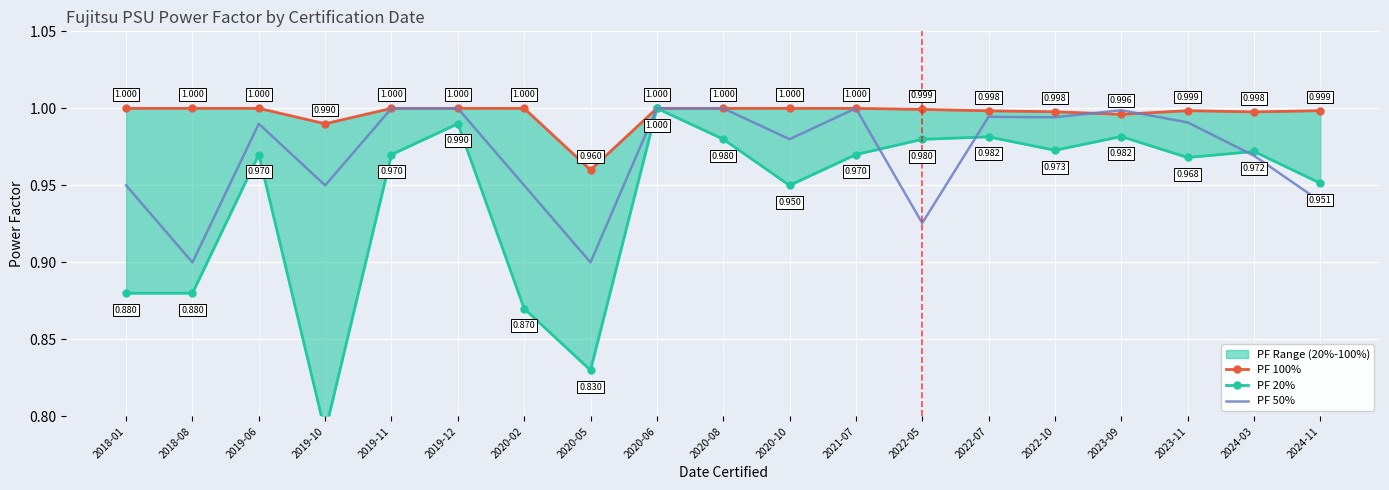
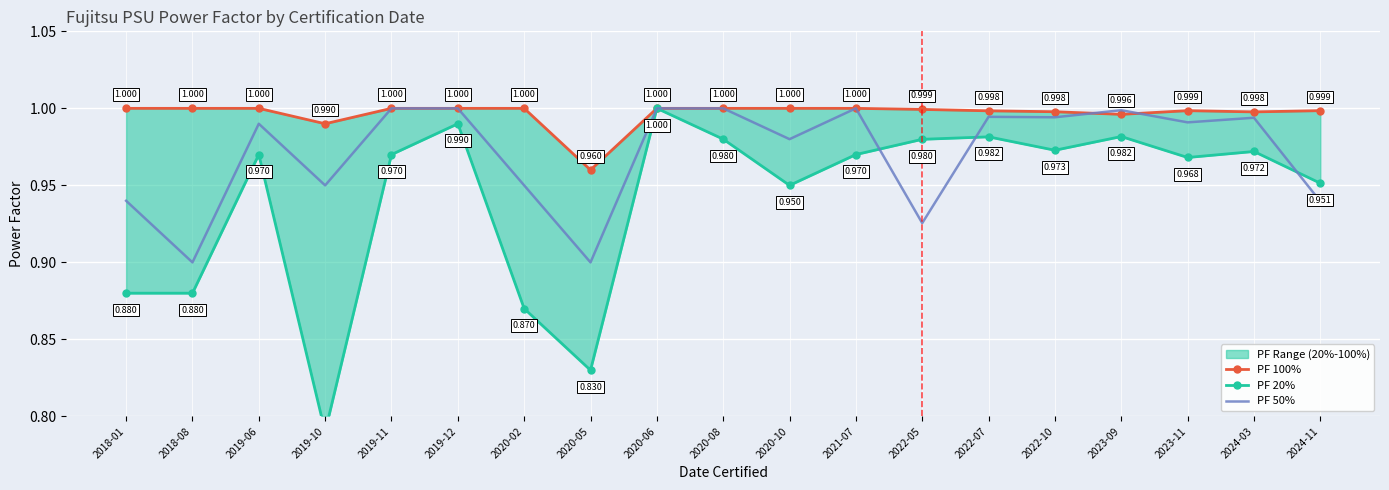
  {
    "PF 50%": {
-     "2018-01": 0.95,
+     "2018-01": 0.94,
      "2018-08": 0.900,
      "2019-06": 0.990,
      "2019-10": 0.950,
      "2020-02": 0.950,
      "2020-05": 0.900,
      "2020-10": 0.980,
      "2022-05": 0.926,
      "2022-07": 0.995,
      "2022-10": 0.994,
      "2023-11": 0.991,
-     "2024-03": 0.969
+     "2024-03": 0.994
    }
  }
